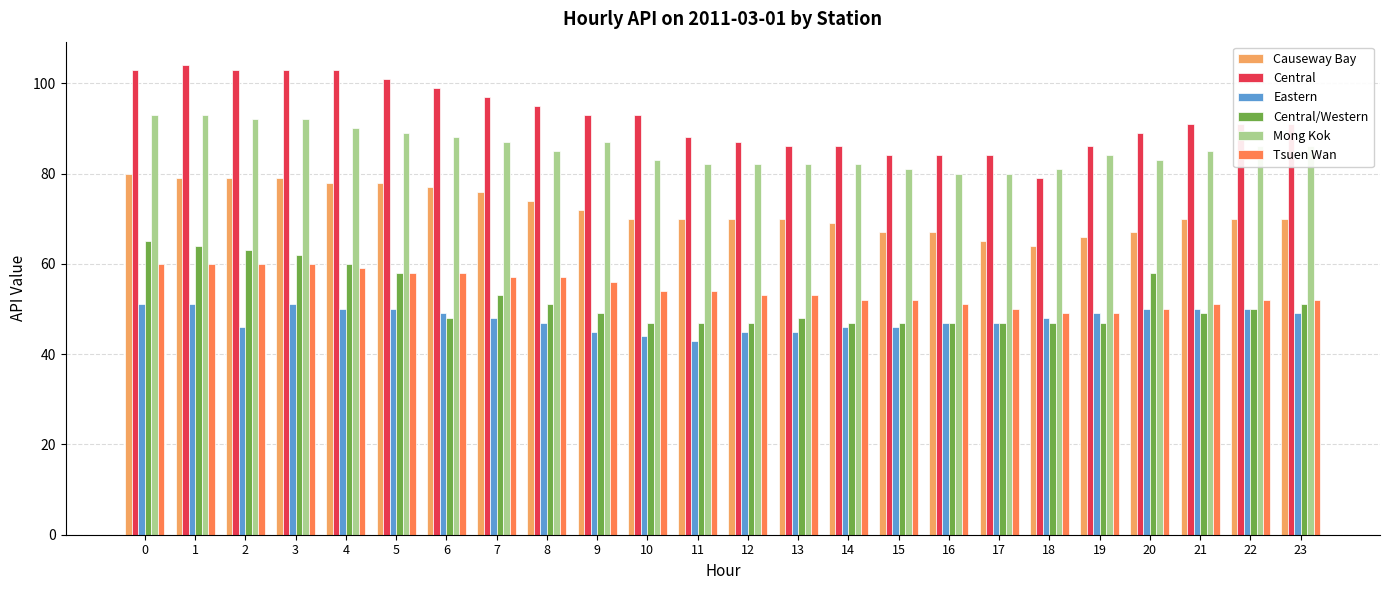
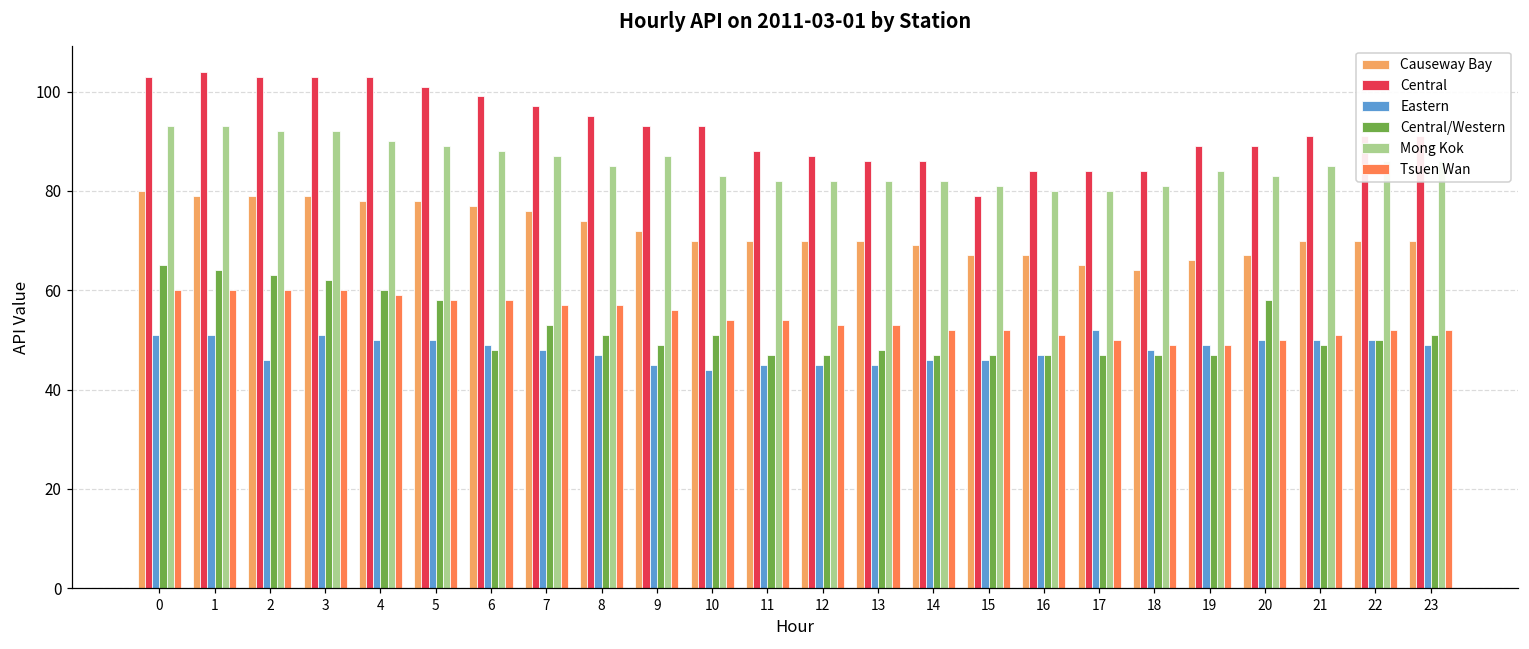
  {
    "Central": {
      "0": 103,
      "1": 104,
      "2": 103,
      "3": 103,
      "4": 103,
      "5": 101,
      "6": 99,
      "7": 97,
      "8": 95,
      "9": 93,
      "10": 93,
      "11": 88,
      "12": 87,
      "13": 86,
      "14": 86,
-     "15": 84,
+     "15": 79,
      "16": 84,
      "17": 84,
-     "18": 79,
-     "19": 86,
+     "18": 84,
+     "19": 89,
      "20": 89,
      "21": 91
    },
    "Eastern": {
      "0": 51,
      "1": 51,
      "2": 46,
      "3": 51,
      "4": 50,
      "5": 50,
      "6": 49,
      "7": 48,
      "8": 47,
      "9": 45,
      "10": 44,
-     "11": 43,
+     "11": 45,
      "12": 45,
      "13": 45,
      "14": 46,
      "15": 46,
      "16": 47,
-     "17": 47,
+     "17": 52,
      "18": 48,
      "19": 49,
      "20": 50,
      "21": 50,
      "22": 50,
      "23": 49
    },
    "Central/Western": {
      "0": 65,
      "1": 64,
      "2": 63,
      "3": 62,
      "4": 60,
      "5": 58,
      "6": 48,
      "7": 53,
      "8": 51,
      "9": 49,
-     "10": 47,
+     "10": 51,
      "11": 47,
      "12": 47,
      "13": 48,
      "14": 47,
      "15": 47,
      "16": 47,
      "17": 47,
      "18": 47,
      "19": 47,
      "20": 58,
      "21": 49,
      "22": 50,
      "23": 51
    },
    "Mong Kok": {
      "0": 93,
      "1": 93,
      "2": 92,
      "3": 92,
      "4": 90,
      "5": 89,
      "6": 88,
      "7": 87,
      "8": 85,
      "9": 87,
      "10": 83,
      "11": 82,
      "12": 82,
      "13": 82,
      "14": 82,
      "15": 81,
      "16": 80,
      "17": 80,
      "18": 81,
      "19": 84,
      "20": 83,
      "21": 85
    }
  }
